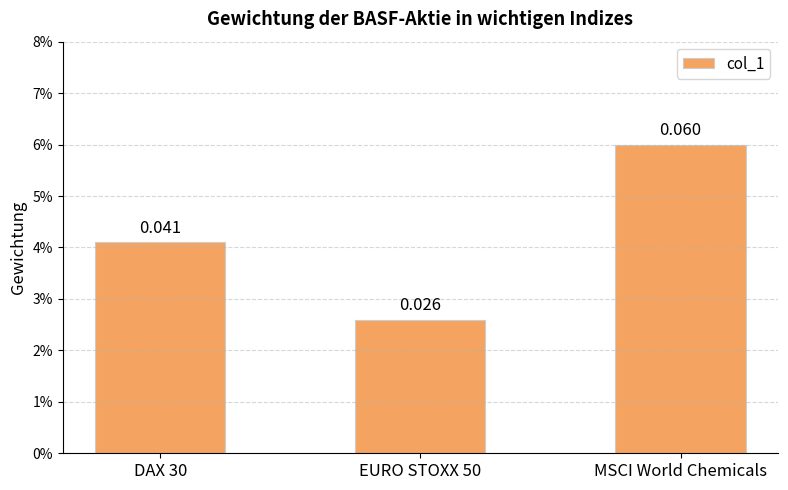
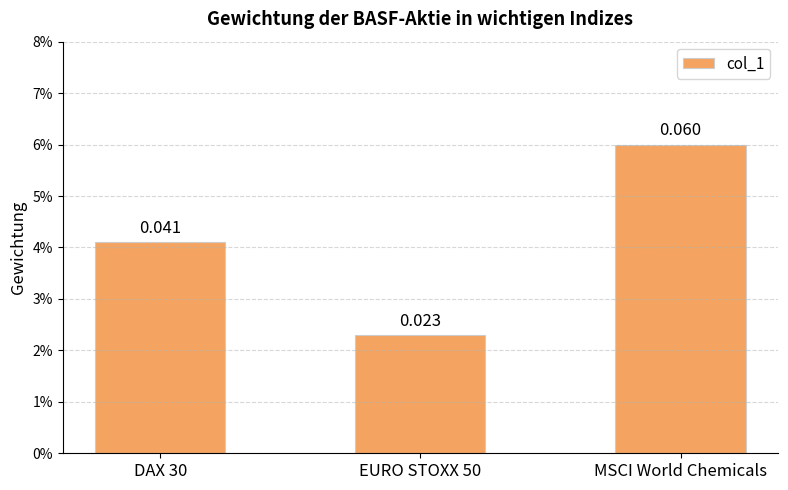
  {
    "DAX 30": 0.041,
-   "EURO STOXX 50": 0.026,
+   "EURO STOXX 50": 0.023,
    "MSCI World Chemicals": 0.060
  }
